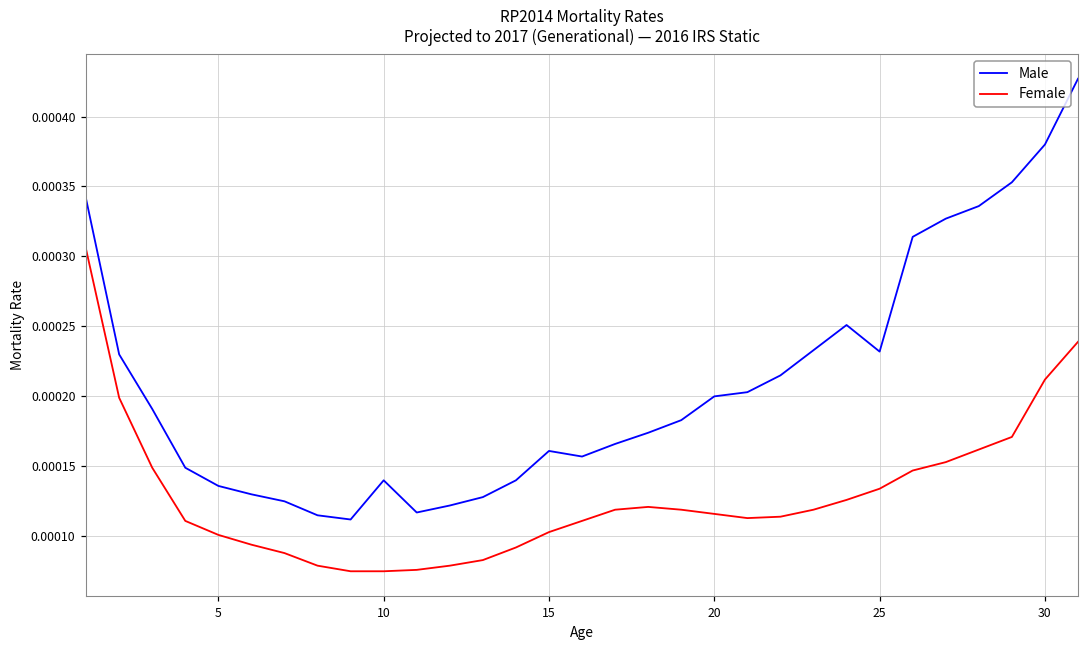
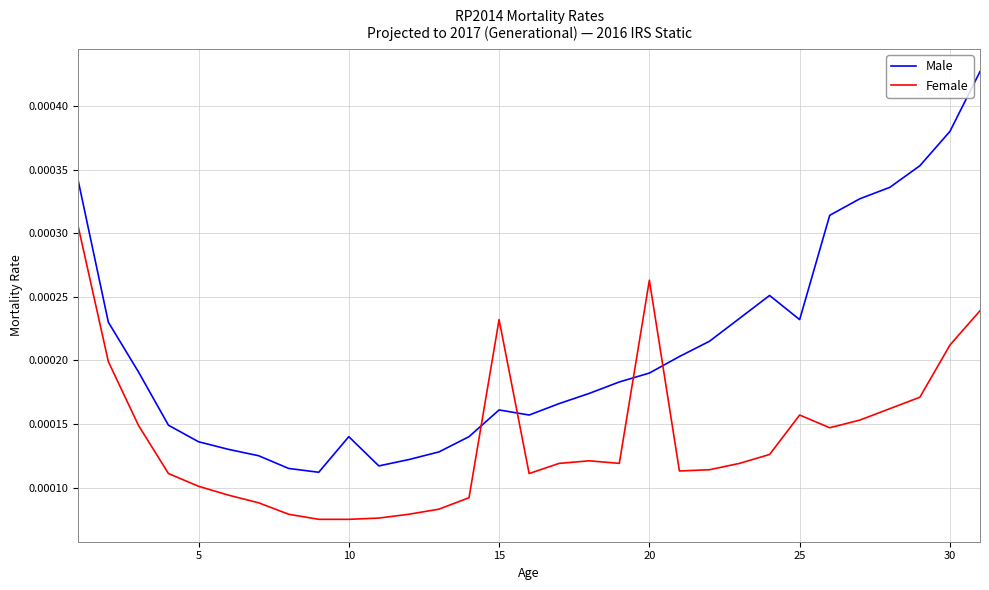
  {
    "Male": {
      "5": 0.000136,
      "10": 0.00014,
      "15": 0.00016,
-     "20": 0.00020,
+     "20": 0.00019,
      "25": 0.000232,
      "30": 0.00038
    },
    "Female": {
      "5": 0.000101,
      "10": 0.000075,
-     "15": 0.000103,
-     "20": 0.000116,
-     "25": 0.000134,
+     "15": 0.000232,
+     "20": 0.000263,
+     "25": 0.000157,
      "30": 0.000212
    }
  }
